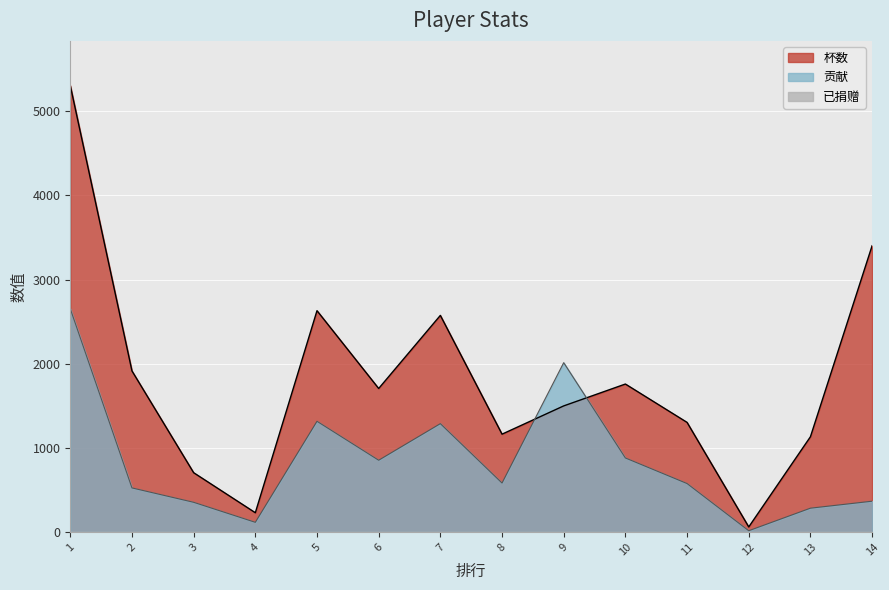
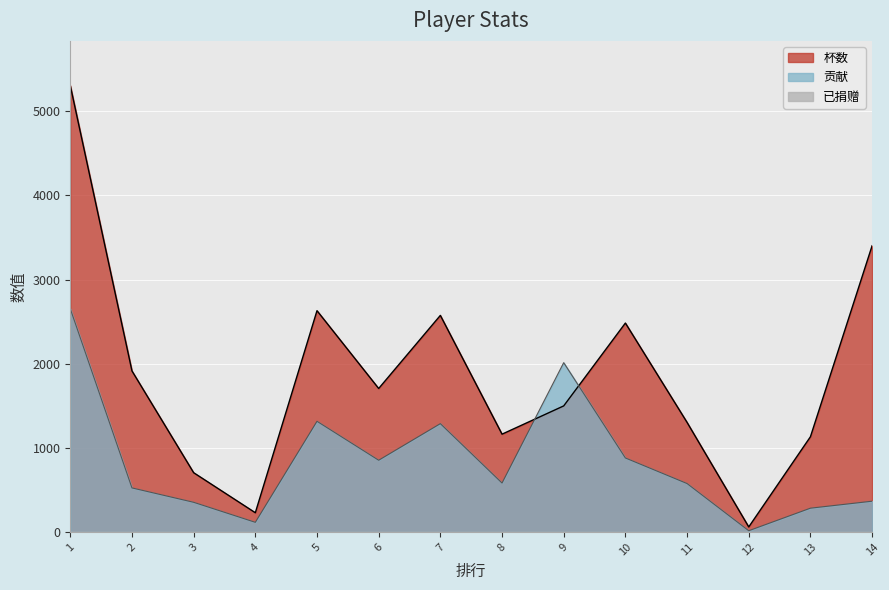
  {
    "杯数": {
      "1": 5300,
      "2": 1900,
      "3": 700,
      "4": 200,
      "5": 2600,
      "6": 1700,
      "7": 2600,
      "8": 1200,
      "9": 1500,
-     "10": 1800,
+     "10": 2500,
      "11": 1300,
      "12": 100,
      "13": 1100,
      "14": 3400
    }
  }
